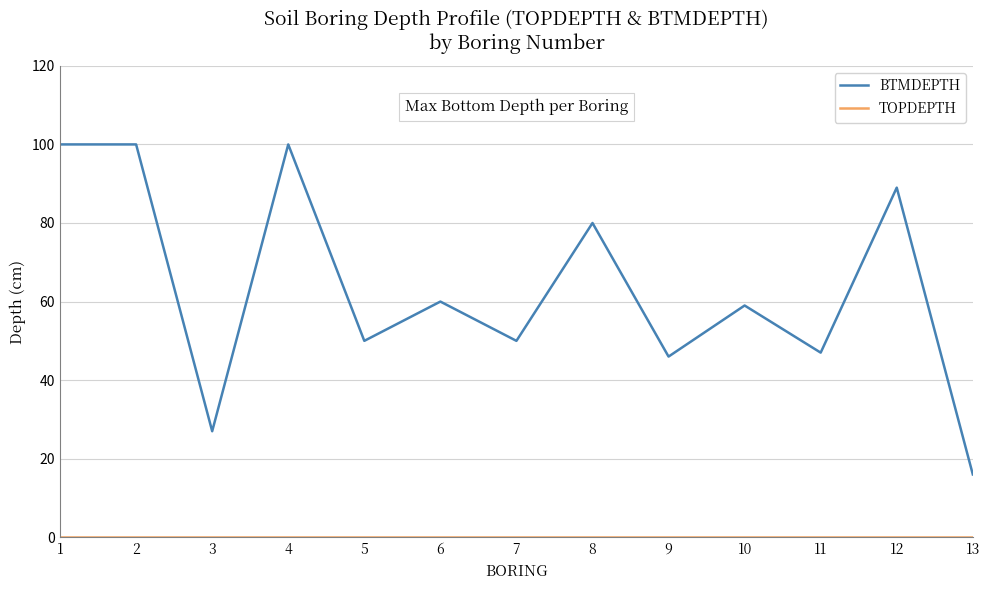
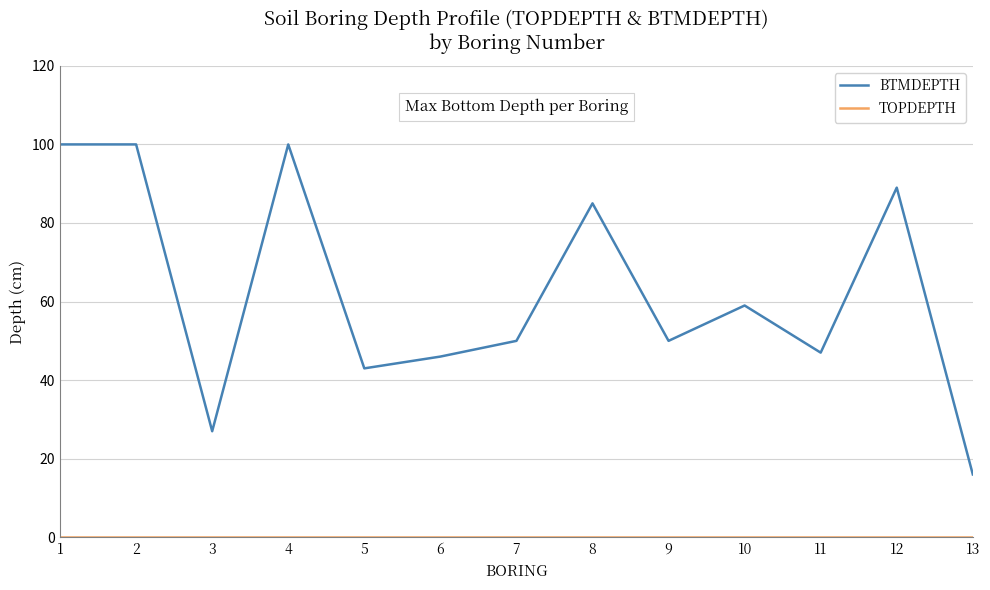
  {
    "BTMDEPTH": {
      "1": 100,
      "2": 100,
      "3": 27,
      "4": 100,
-     "5": 50,
-     "6": 60,
+     "5": 43,
+     "6": 46,
      "7": 50,
-     "8": 80,
-     "9": 46,
+     "8": 85,
+     "9": 50,
      "10": 59,
      "11": 47,
      "12": 89,
      "13": 16
    },
    "TOPDEPTH": {
      "1": 0,
      "2": 0,
      "3": 0,
      "4": 0,
      "5": 0,
      "6": 0,
      "7": 0,
      "8": 0,
      "9": 0,
      "10": 0,
      "11": 0,
      "12": 0,
      "13": 0
    }
  }
